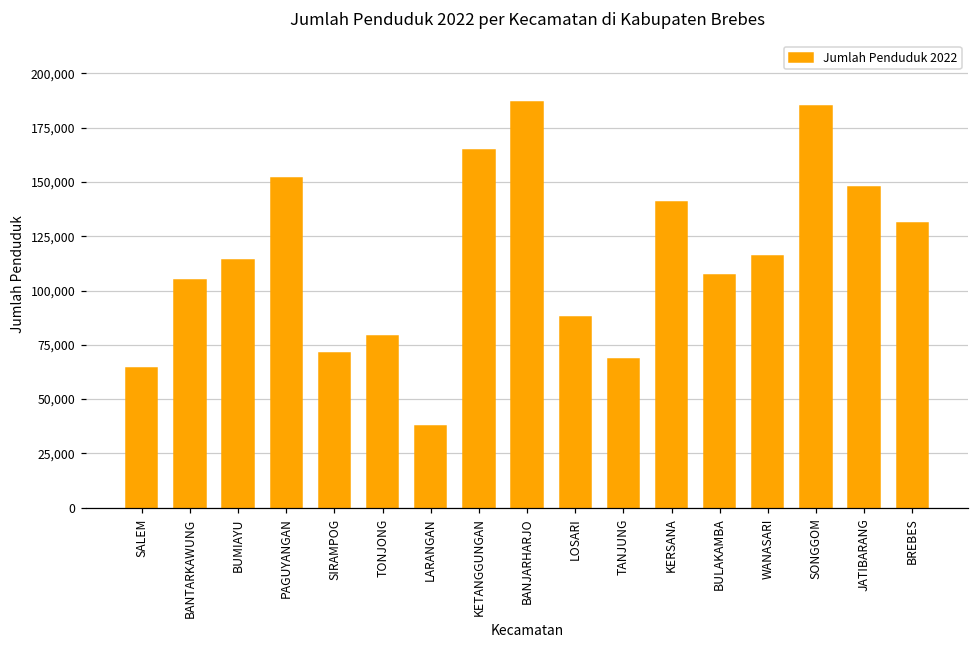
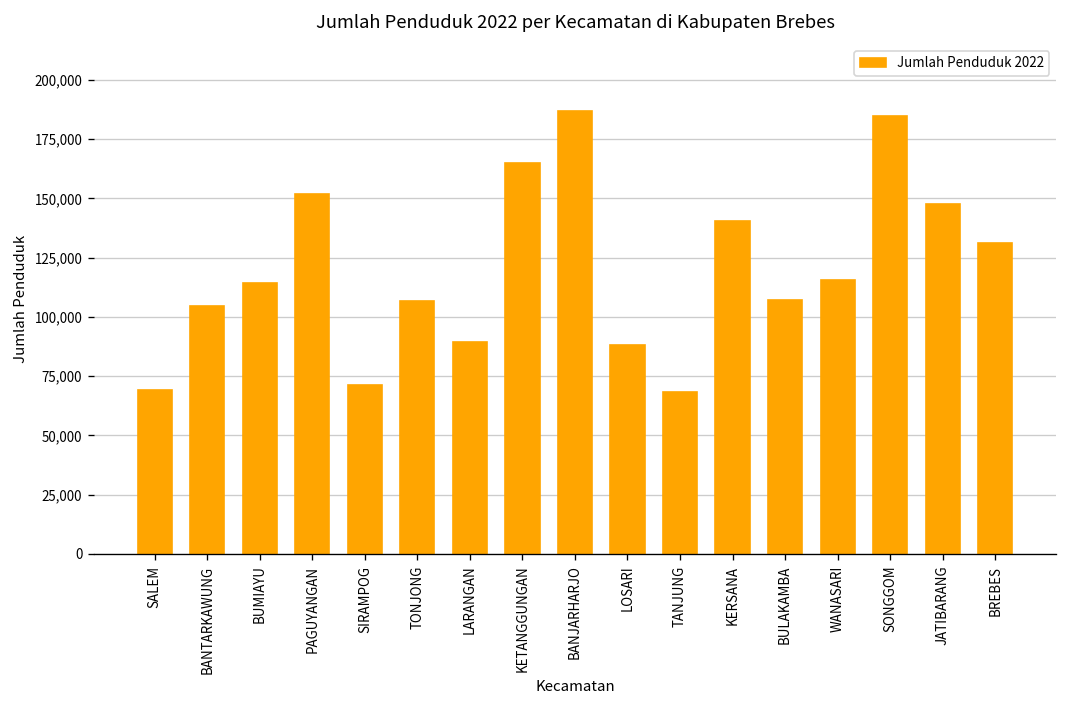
  {
-   "SALEM": "64,000",
+   "SALEM": "69,000",
    "BANTARKAWUNG": "105,000",
    "BUMIAYU": "114,000",
    "PAGUYANGAN": "152,000",
    "SIRAMPOG": "71,000",
-   "TONJONG": "79,000",
-   "LARANGAN": "37,000",
+   "TONJONG": "107,000",
+   "LARANGAN": "90,000",
    "KETANGGUNGAN": "165,000",
    "BANJARHARJO": "187,000",
    "LOSARI": "88,000",
    "TANJUNG": "68,000",
    "KERSANA": "141,000",
    "BULAKAMBA": "107,000",
    "WANASARI": "116,000",
    "SONGGOM": "185,000",
    "JATIBARANG": "148,000",
    "BREBES": "131,000"
  }
